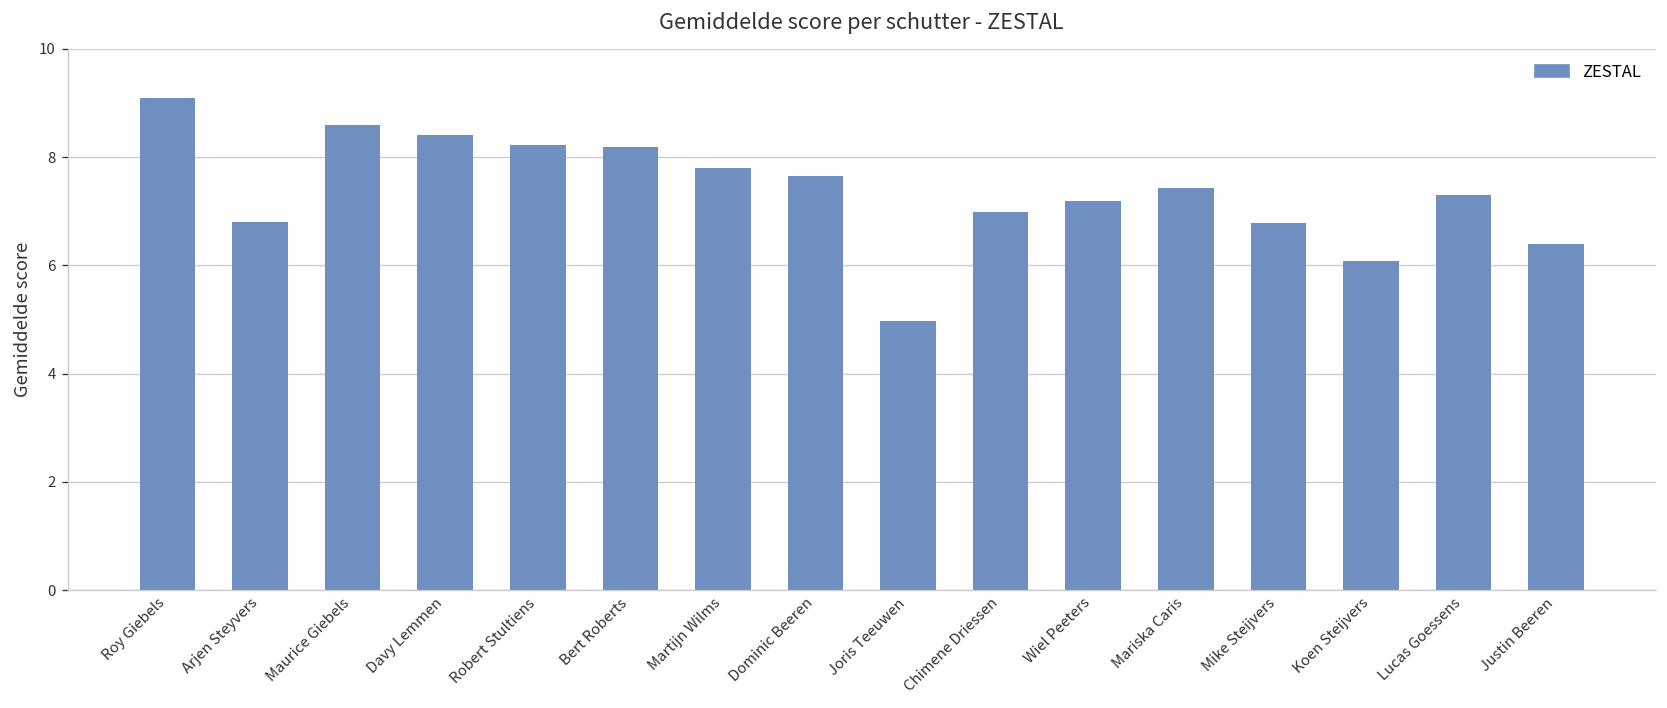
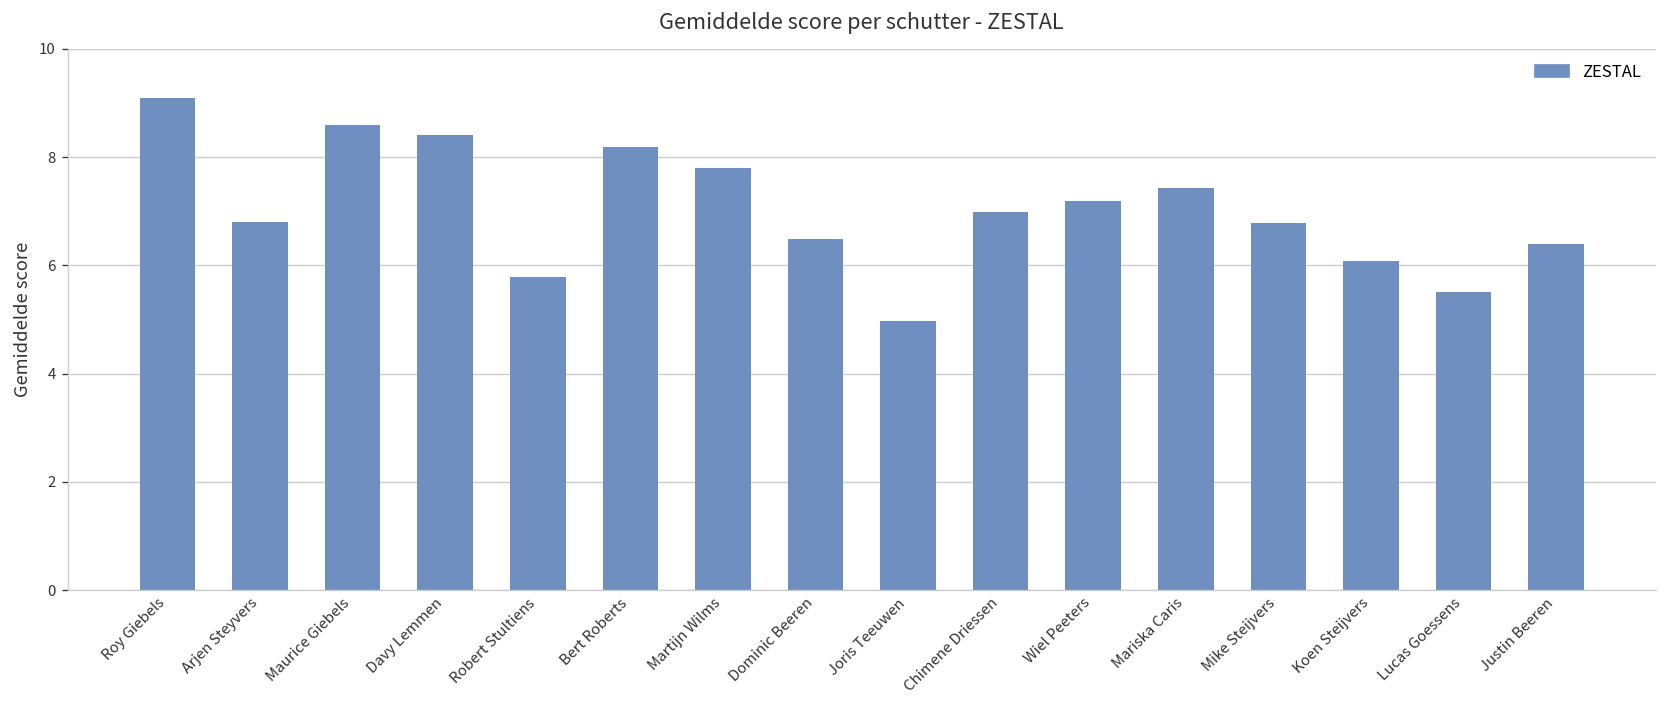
  {
    "Roy Giebels": 9.1,
    "Arjen Steyvers": 6.8,
    "Maurice Giebels": 8.6,
    "Davy Lemmen": 8.4,
-   "Robert Stultiens": 8.2,
+   "Robert Stultiens": 5.8,
    "Bert Roberts": 8.2,
    "Martijn Wilms": 7.8,
-   "Dominic Beeren": 7.7,
+   "Dominic Beeren": 6.5,
    "Joris Teeuwen": 5.0,
    "Chimene Driessen": 7.0,
    "Wiel Peeters": 7.2,
    "Mariska Caris": 7.4,
    "Mike Steijvers": 6.8,
    "Koen Steijvers": 6.1,
-   "Lucas Goessens": 7.3,
+   "Lucas Goessens": 5.5,
    "Justin Beeren": 6.4
  }
